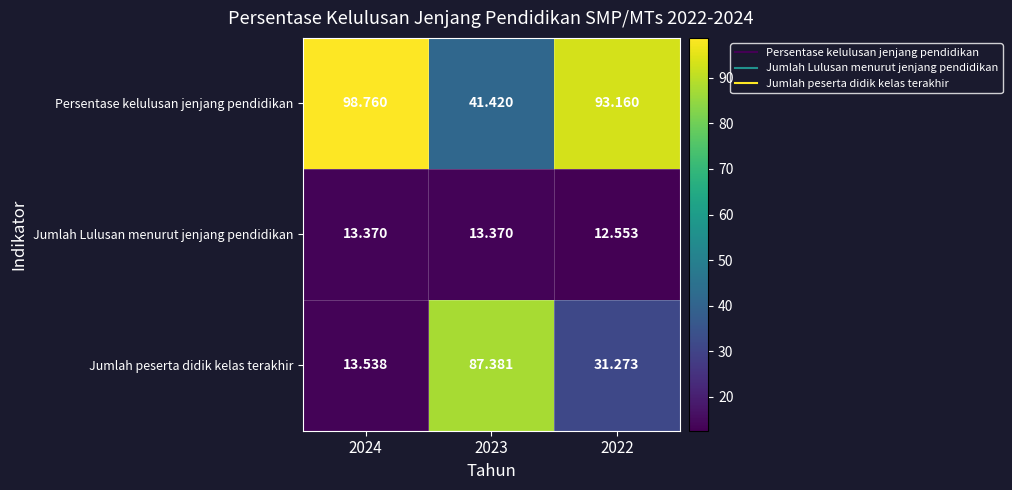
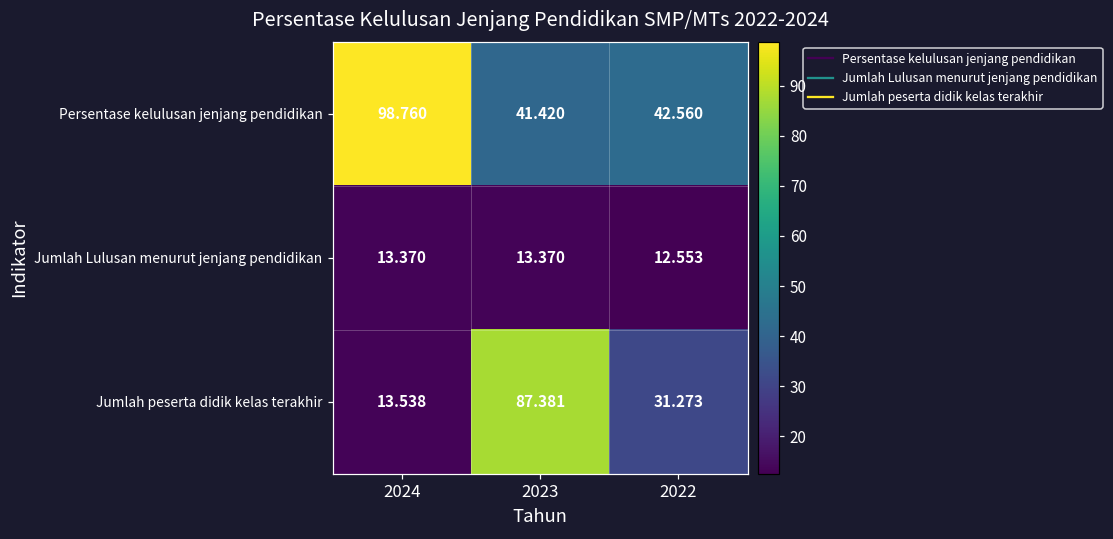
  {
    "Persentase kelulusan jenjang pendidikan": {
      "2024": 98.760,
      "2023": 41.420,
-     "2022": 93.160
+     "2022": 42.560
    },
    "Jumlah Lulusan menurut jenjang pendidikan": {
      "2024": 13.370,
      "2023": 13.370,
      "2022": 12.553
    },
    "Jumlah peserta didik kelas terakhir": {
      "2024": 13.538,
      "2023": 87.381,
      "2022": 31.273
    }
  }
